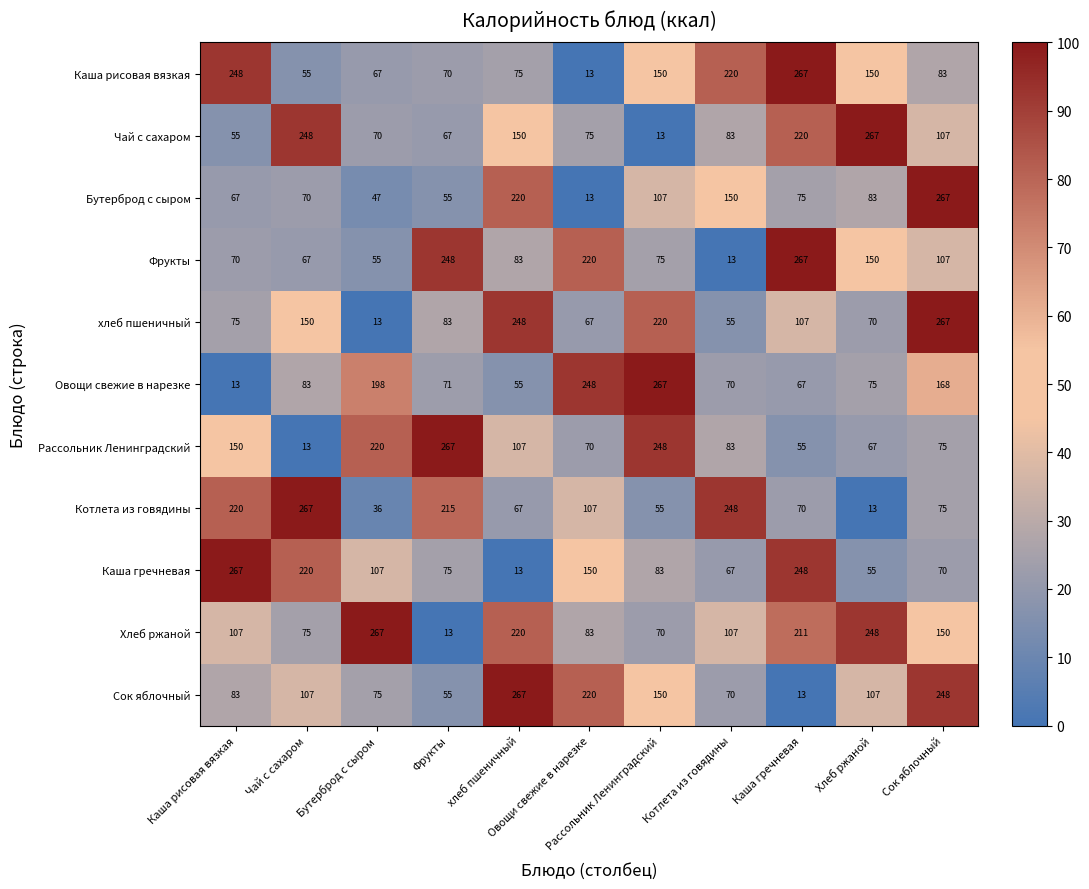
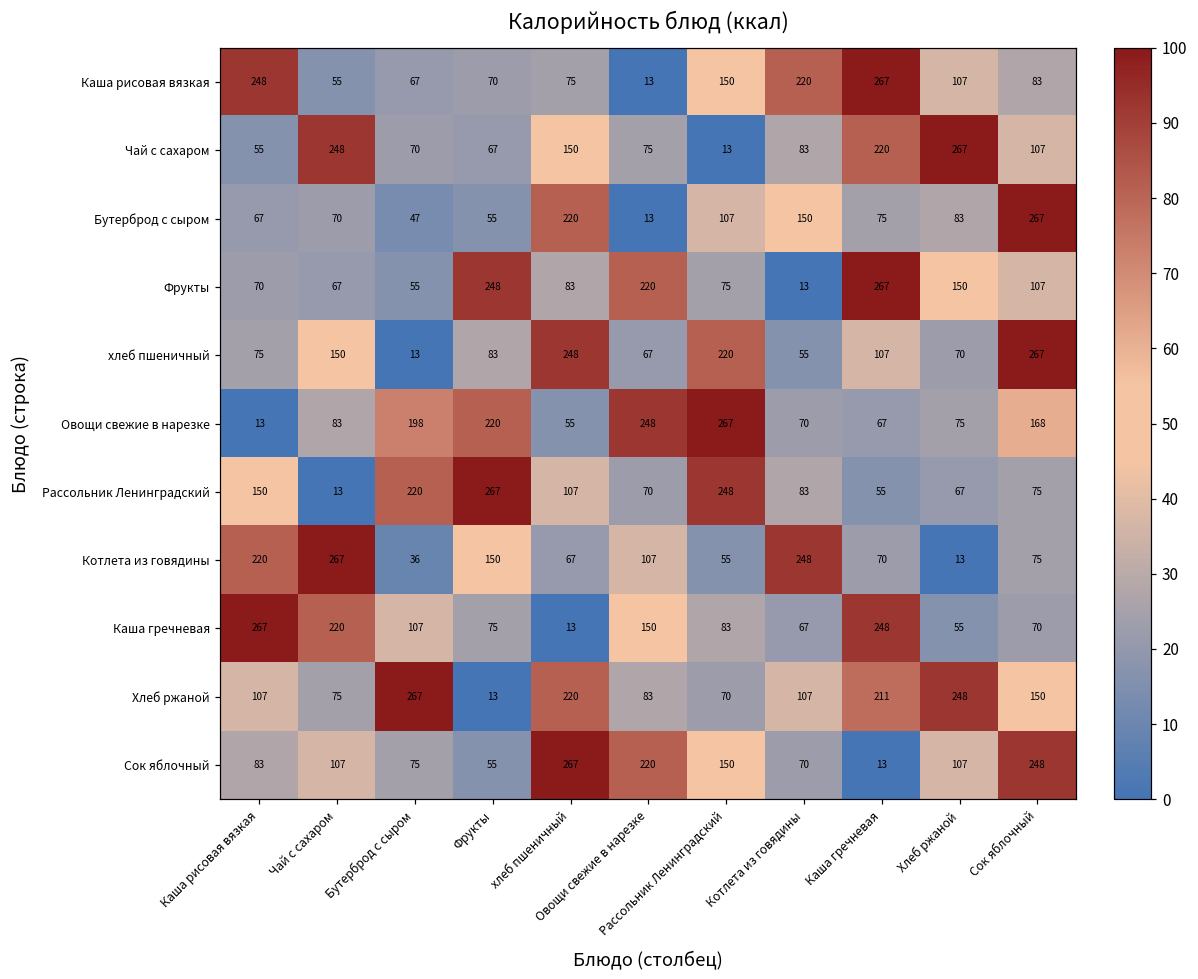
  {
    "Каша рисовая вязкая": {
      "Каша рисовая вязкая": 248,
      "Чай с сахаром": 55,
      "Бутерброд с сыром": 67,
      "Фрукты": 70,
      "хлеб пшеничный": 75,
      "Овощи свежие в нарезке": 13,
      "Рассольник Ленинградский": 150,
      "Котлета из говядины": 220,
      "Каша гречневая": 267,
-     "Хлеб ржаной": 150,
+     "Хлеб ржаной": 107,
      "Сок яблочный": 83
    },
    "Чай с сахаром": {
      "Каша рисовая вязкая": 55,
      "Чай с сахаром": 248,
      "Бутерброд с сыром": 70,
      "Фрукты": 67,
      "хлеб пшеничный": 150,
      "Овощи свежие в нарезке": 75,
      "Рассольник Ленинградский": 13,
      "Котлета из говядины": 83,
      "Каша гречневая": 220,
      "Хлеб ржаной": 267,
      "Сок яблочный": 107
    },
    "Бутерброд с сыром": {
      "Каша рисовая вязкая": 67,
      "Чай с сахаром": 70,
      "Бутерброд с сыром": 47,
      "Фрукты": 55,
      "хлеб пшеничный": 220,
      "Овощи свежие в нарезке": 13,
      "Рассольник Ленинградский": 107,
      "Котлета из говядины": 150,
      "Каша гречневая": 75,
      "Хлеб ржаной": 83,
      "Сок яблочный": 267
    },
    "Фрукты": {
      "Каша рисовая вязкая": 70,
      "Чай с сахаром": 67,
      "Бутерброд с сыром": 55,
      "Фрукты": 248,
      "хлеб пшеничный": 83,
      "Овощи свежие в нарезке": 220,
      "Рассольник Ленинградский": 75,
      "Котлета из говядины": 13,
      "Каша гречневая": 267,
      "Хлеб ржаной": 150,
      "Сок яблочный": 107
    },
    "хлеб пшеничный": {
      "Каша рисовая вязкая": 75,
      "Чай с сахаром": 150,
      "Бутерброд с сыром": 13,
      "Фрукты": 83,
      "хлеб пшеничный": 248,
      "Овощи свежие в нарезке": 67,
      "Рассольник Ленинградский": 220,
      "Котлета из говядины": 55,
      "Каша гречневая": 107,
      "Хлеб ржаной": 70,
      "Сок яблочный": 267
    },
    "Овощи свежие в нарезке": {
      "Каша рисовая вязкая": 13,
      "Чай с сахаром": 83,
      "Бутерброд с сыром": 198,
-     "Фрукты": 71,
+     "Фрукты": 220,
      "хлеб пшеничный": 55,
      "Овощи свежие в нарезке": 248,
      "Рассольник Ленинградский": 267,
      "Котлета из говядины": 70,
      "Каша гречневая": 67,
      "Хлеб ржаной": 75,
      "Сок яблочный": 168
    },
    "Рассольник Ленинградский": {
      "Каша рисовая вязкая": 150,
      "Чай с сахаром": 13,
      "Бутерброд с сыром": 220,
      "Фрукты": 267,
      "хлеб пшеничный": 107,
      "Овощи свежие в нарезке": 70,
      "Рассольник Ленинградский": 248,
      "Котлета из говядины": 83,
      "Каша гречневая": 55,
      "Хлеб ржаной": 67,
      "Сок яблочный": 75
    },
    "Котлета из говядины": {
      "Каша рисовая вязкая": 220,
      "Чай с сахаром": 267,
      "Бутерброд с сыром": 36,
-     "Фрукты": 215,
+     "Фрукты": 150,
      "хлеб пшеничный": 67,
      "Овощи свежие в нарезке": 107,
      "Рассольник Ленинградский": 55,
      "Котлета из говядины": 248,
      "Каша гречневая": 70,
      "Хлеб ржаной": 13,
      "Сок яблочный": 75
    },
    "Каша гречневая": {
      "Каша рисовая вязкая": 267,
      "Чай с сахаром": 220,
      "Бутерброд с сыром": 107,
      "Фрукты": 75,
      "хлеб пшеничный": 13,
      "Овощи свежие в нарезке": 150,
      "Рассольник Ленинградский": 83,
      "Котлета из говядины": 67,
      "Каша гречневая": 248,
      "Хлеб ржаной": 55,
      "Сок яблочный": 70
    },
    "Хлеб ржаной": {
      "Каша рисовая вязкая": 107,
      "Чай с сахаром": 75,
      "Бутерброд с сыром": 267,
      "Фрукты": 13,
      "хлеб пшеничный": 220,
      "Овощи свежие в нарезке": 83,
      "Рассольник Ленинградский": 70,
      "Котлета из говядины": 107,
      "Каша гречневая": 211,
      "Хлеб ржаной": 248,
      "Сок яблочный": 150
    },
    "Сок яблочный": {
      "Каша рисовая вязкая": 83,
      "Чай с сахаром": 107,
      "Бутерброд с сыром": 75,
      "Фрукты": 55,
      "хлеб пшеничный": 267,
      "Овощи свежие в нарезке": 220,
      "Рассольник Ленинградский": 150,
      "Котлета из говядины": 70,
      "Каша гречневая": 13,
      "Хлеб ржаной": 107,
      "Сок яблочный": 248
    }
  }
